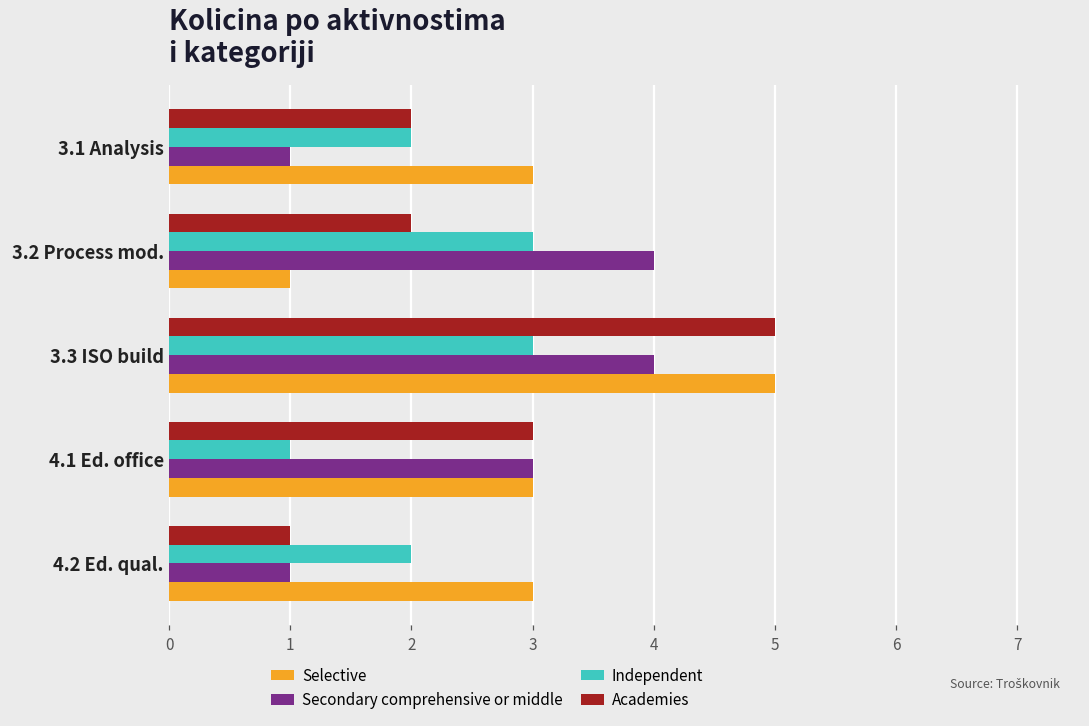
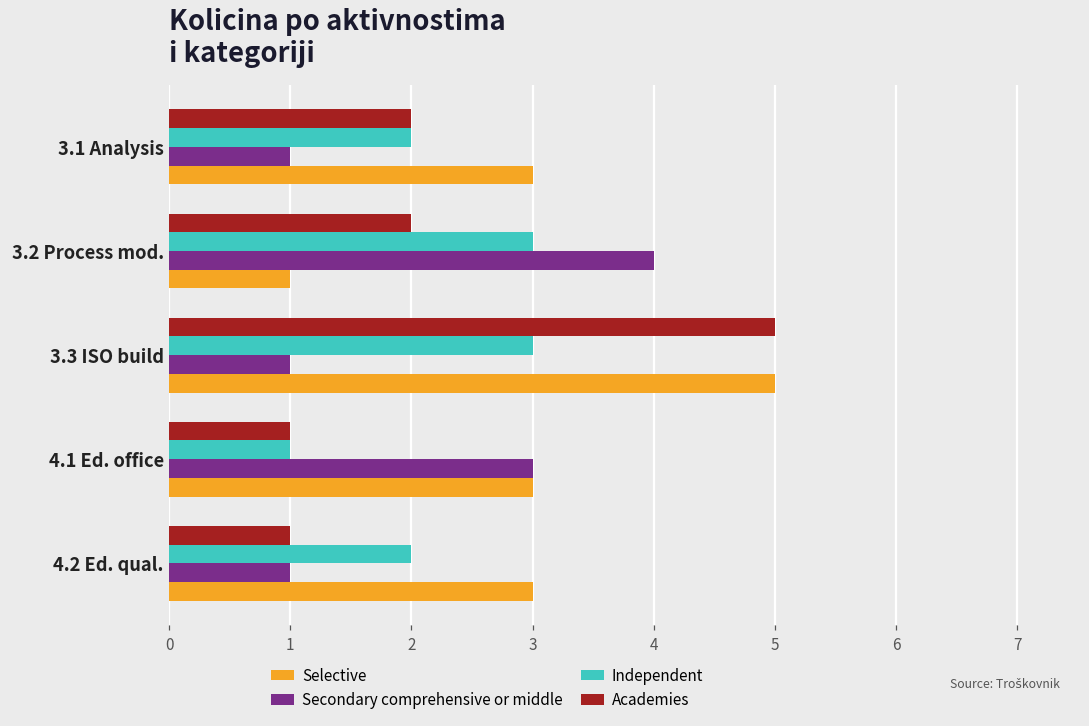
  {
    "Selective": {
      "3.1 Analysis": 3,
      "3.2 Process mod.": 1,
      "3.3 ISO build": 5,
      "4.1 Ed. office": 3,
      "4.2 Ed. qual.": 3
    },
    "Secondary comprehensive or middle": {
      "3.1 Analysis": 1,
      "3.2 Process mod.": 4,
-     "3.3 ISO build": 4,
+     "3.3 ISO build": 1,
      "4.1 Ed. office": 3,
      "4.2 Ed. qual.": 1
    },
    "Independent": {
      "3.1 Analysis": 2,
      "3.2 Process mod.": 3,
      "3.3 ISO build": 3,
      "4.1 Ed. office": 1,
      "4.2 Ed. qual.": 2
    },
    "Academies": {
      "3.1 Analysis": 2,
      "3.2 Process mod.": 2,
      "3.3 ISO build": 5,
-     "4.1 Ed. office": 3,
+     "4.1 Ed. office": 1,
      "4.2 Ed. qual.": 1
    }
  }
